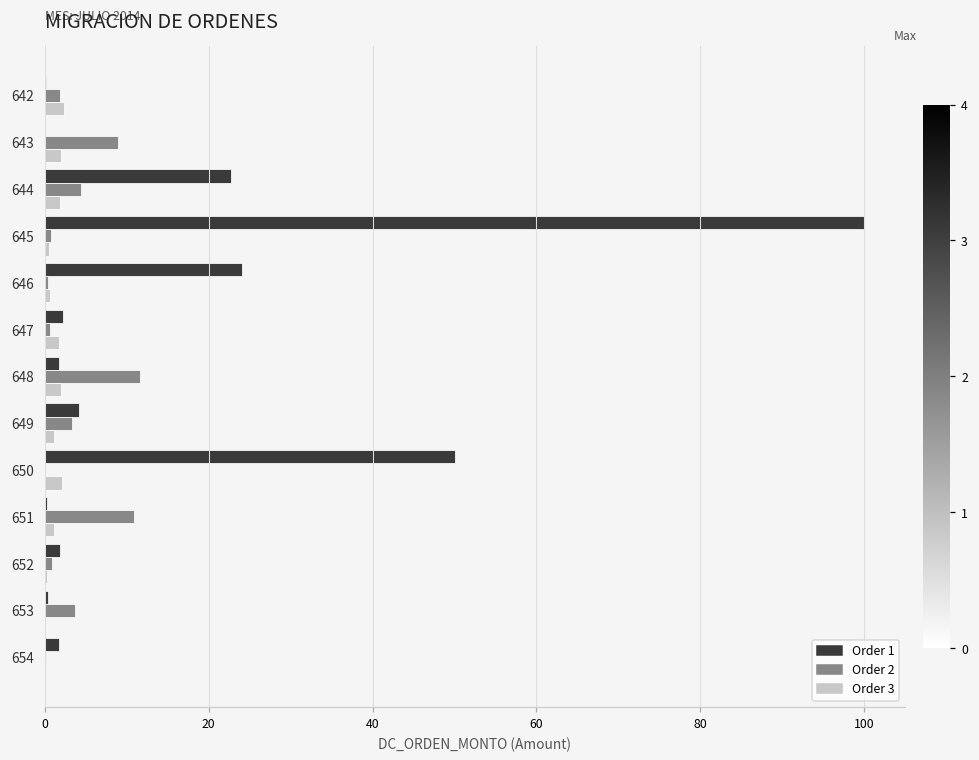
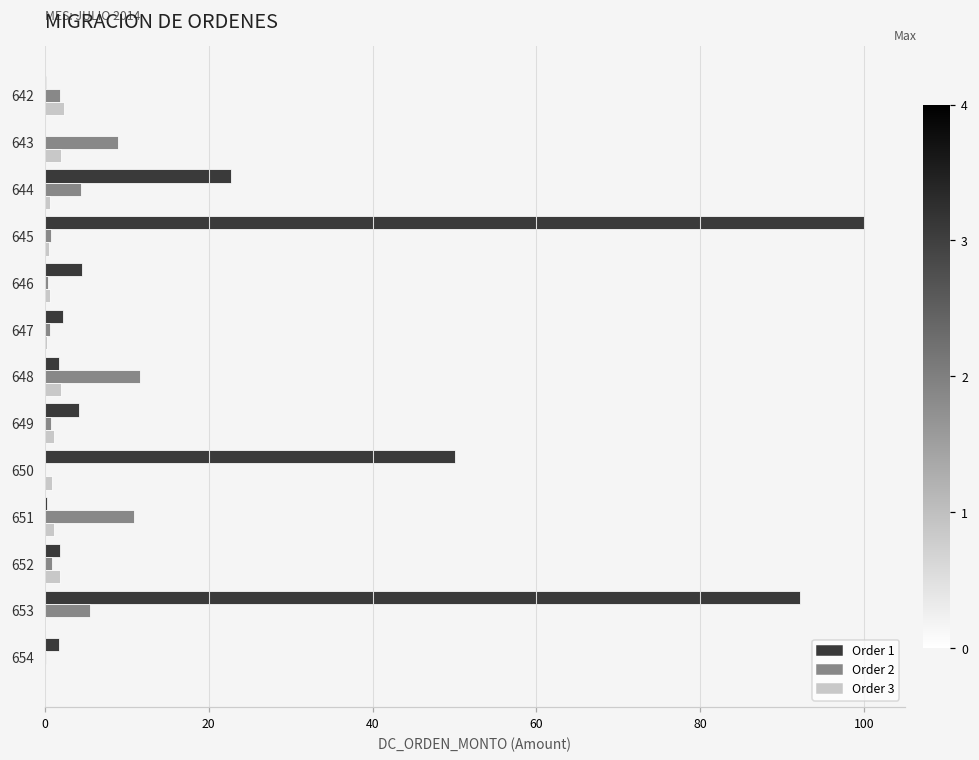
  {
    "Order 1": {
      "644": 23,
      "645": 100,
-     "646": 24,
+     "646": 5,
      "647": 2,
      "648": 2,
      "649": 4,
      "650": 50,
      "652": 2,
-     "653": 0,
+     "653": 92,
      "654": 2
    },
    "Order 2": {
      "642": 2,
      "643": 9,
      "644": 4,
      "645": 1,
      "646": 0,
      "647": 1,
      "648": 12,
-     "649": 3,
+     "649": 1,
      "651": 11,
      "652": 1,
-     "653": 4
+     "653": 6
    },
    "Order 3": {
      "642": 2,
      "643": 2,
-     "644": 2,
+     "644": 1,
      "645": 1,
      "646": 1,
-     "647": 2,
+     "647": 0,
      "648": 2,
      "649": 1,
-     "650": 2,
+     "650": 1,
      "651": 1,
-     "652": 0
+     "652": 2
    }
  }
